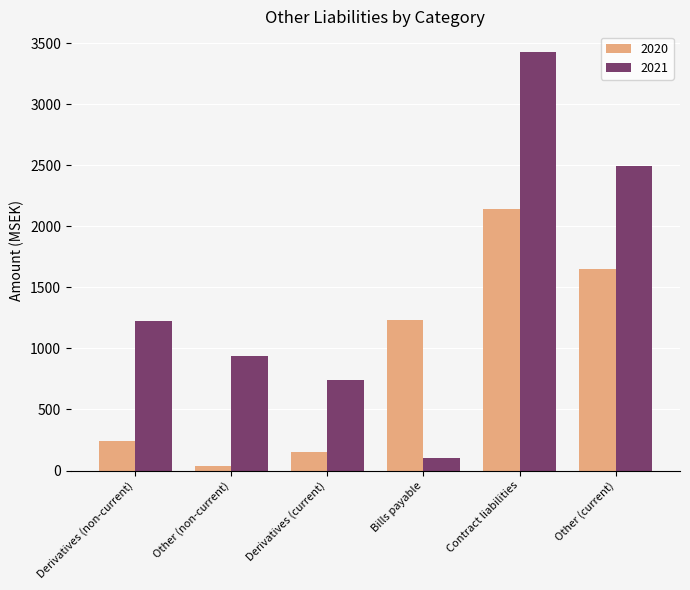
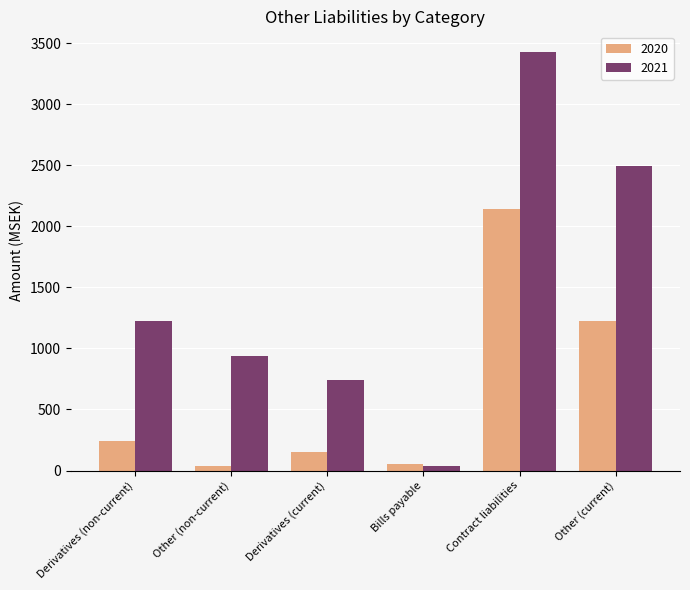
  {
    "2020": {
      "Derivatives (non-current)": 240,
      "Other (non-current)": 40,
      "Derivatives (current)": 150,
-     "Bills payable": 1230,
+     "Bills payable": 50,
      "Contract liabilities": 2150,
-     "Other (current)": 1650
+     "Other (current)": 1220
    },
    "2021": {
      "Derivatives (non-current)": 1220,
      "Other (non-current)": 940,
      "Derivatives (current)": 740,
-     "Bills payable": 100,
+     "Bills payable": 40,
      "Contract liabilities": 3430,
      "Other (current)": 2500
    }
  }
